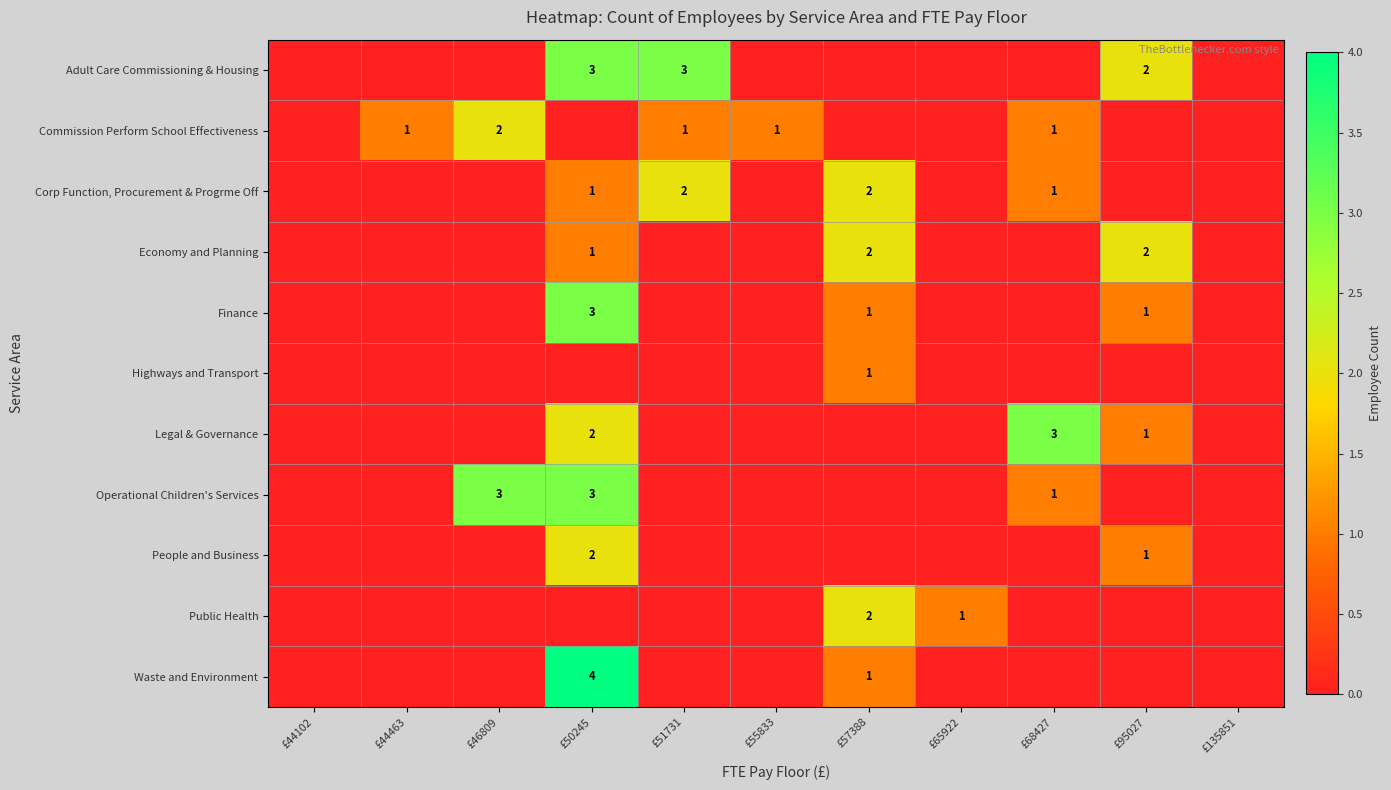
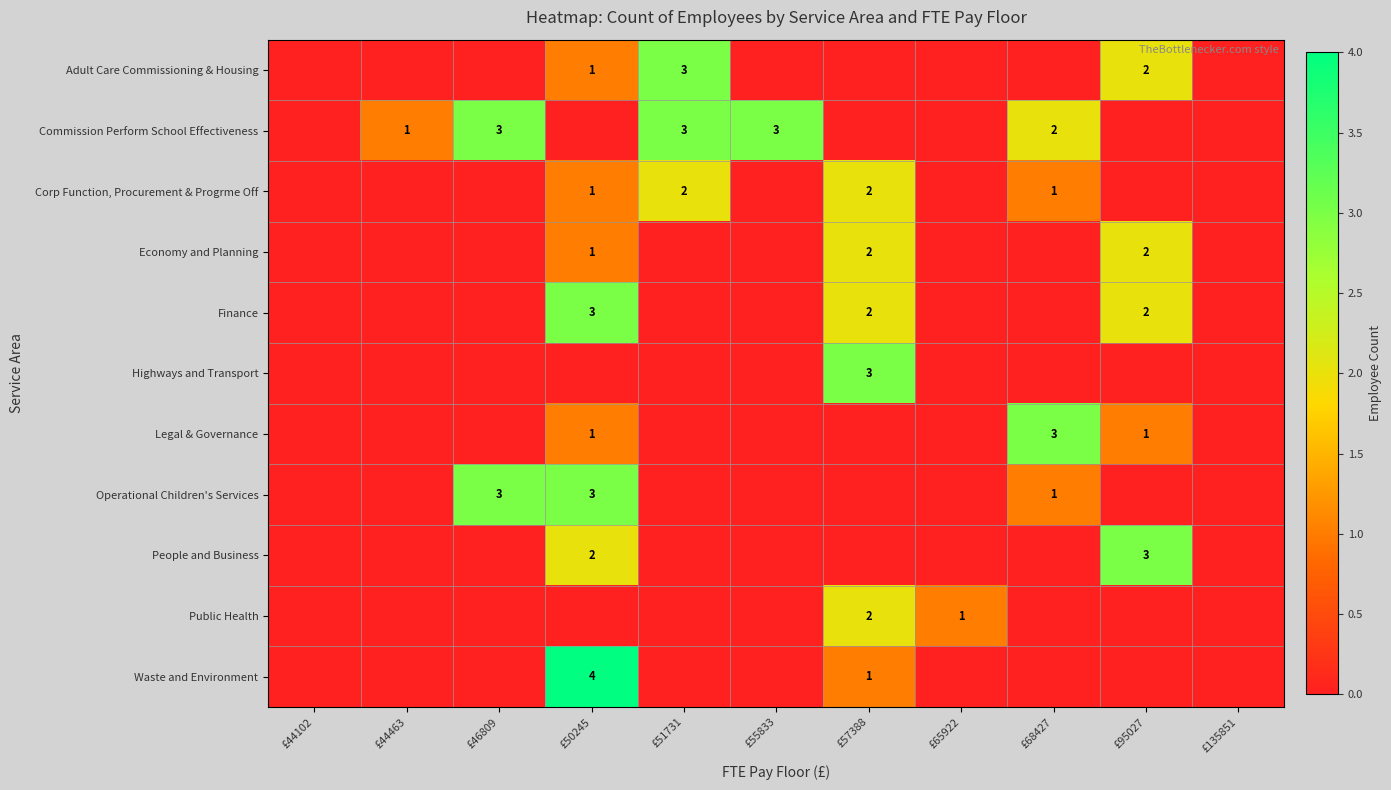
  {
    "Adult Care Commissioning & Housing": {
-     "£50245": 3,
+     "£50245": 1,
      "£51731": 3,
      "£95027": 2
    },
    "Commission Perform School Effectiveness": {
      "£44463": 1,
-     "£46809": 2,
-     "£51731": 1,
-     "£55833": 1,
-     "£68427": 1
+     "£46809": 3,
+     "£51731": 3,
+     "£55833": 3,
+     "£68427": 2
    },
    "Corp Function, Procurement & Progrme Off": {
      "£50245": 1,
      "£51731": 2,
      "£57388": 2,
      "£68427": 1
    },
    "Economy and Planning": {
      "£50245": 1,
      "£57388": 2,
      "£95027": 2
    },
    "Finance": {
      "£50245": 3,
-     "£57388": 1,
-     "£95027": 1
+     "£57388": 2,
+     "£95027": 2
    },
    "Highways and Transport": {
-     "£57388": 1
+     "£57388": 3
    },
    "Legal & Governance": {
-     "£50245": 2,
+     "£50245": 1,
      "£68427": 3,
      "£95027": 1
    },
    "Operational Children's Services": {
      "£46809": 3,
      "£50245": 3,
      "£68427": 1
    },
    "People and Business": {
      "£50245": 2,
-     "£95027": 1
+     "£95027": 3
    },
    "Public Health": {
      "£57388": 2,
      "£65922": 1
    },
    "Waste and Environment": {
      "£50245": 4,
      "£57388": 1
    }
  }
